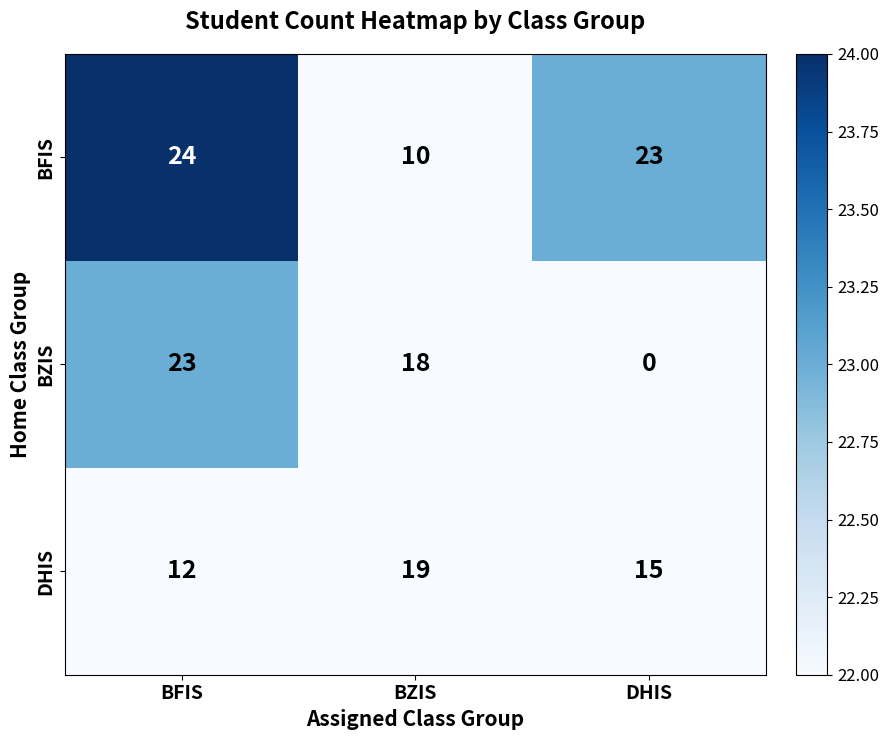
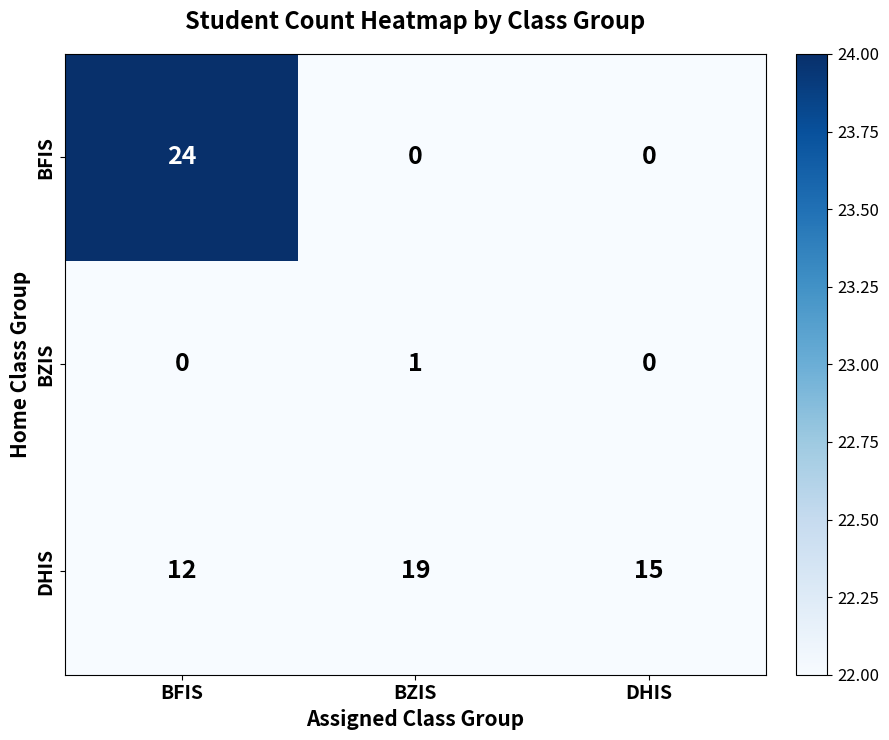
  {
    "BFIS": {
      "BFIS": 24,
-     "BZIS": 10,
-     "DHIS": 23
+     "BZIS": 0,
+     "DHIS": 0
    },
    "BZIS": {
-     "BFIS": 23,
-     "BZIS": 18,
+     "BFIS": 0,
+     "BZIS": 1,
      "DHIS": 0
    },
    "DHIS": {
      "BFIS": 12,
      "BZIS": 19,
      "DHIS": 15
    }
  }
